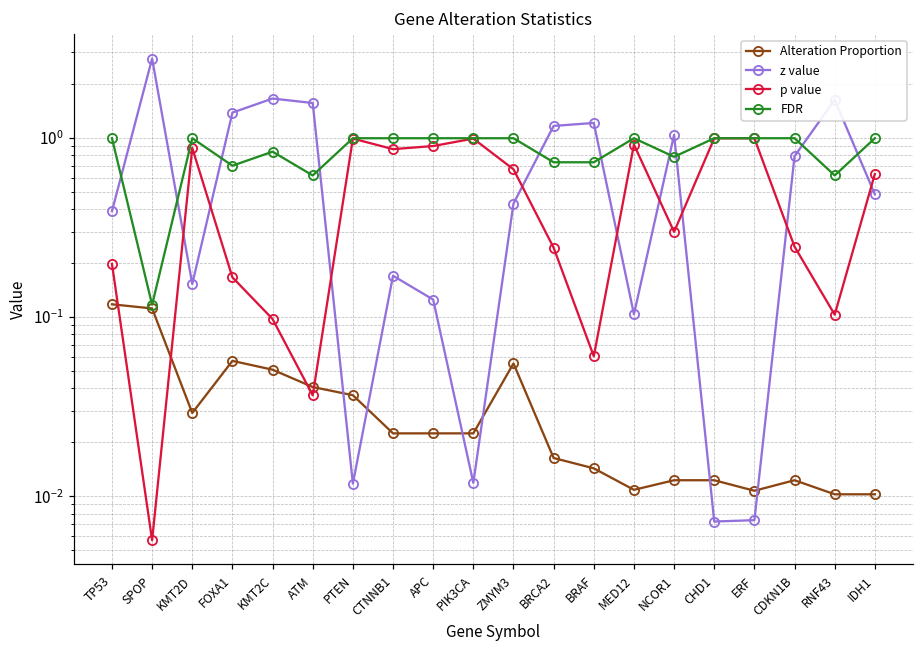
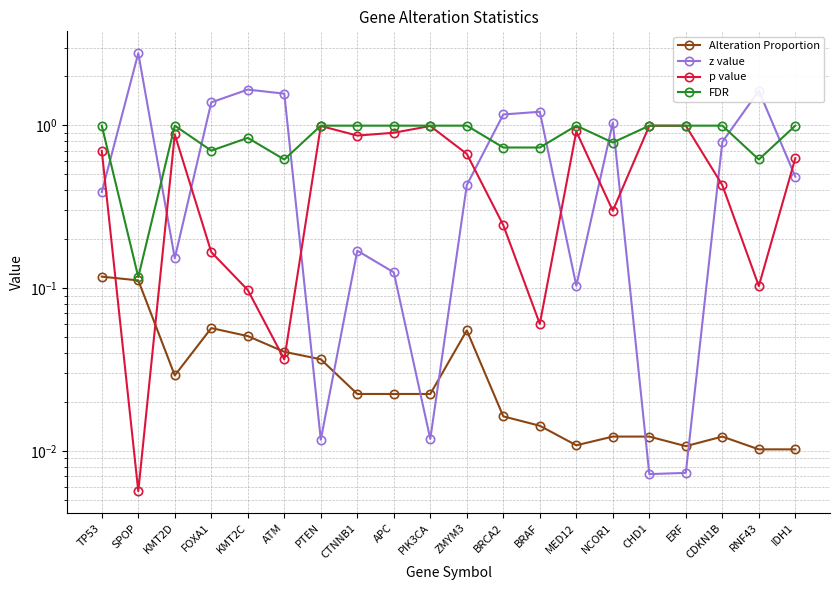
  {
    "Alteration Proportion": {
      "TP53": 0.12,
      "SPOP": 0.11,
      "KMT2D": 0.03,
      "FOXA1": 0.057,
      "KMT2C": 0.05,
      "ATM": 0.04,
      "PTEN": 0.037,
      "CTNNB1": 0.022,
      "APC": 0.022,
      "PIK3CA": 0.022,
      "ZMYM3": 0.055,
      "BRCA2": 0.016,
      "BRAF": 0.014,
      "MED12": 0.011,
      "NCOR1": 0.012,
      "CHD1": 0.012,
      "ERF": 0.011,
      "CDKN1B": 0.012,
      "RNF43": 0.01,
      "IDH1": 0.01
    },
    "z value": {
      "TP53": 0.39,
      "SPOP": 2.8,
      "KMT2D": 0.15,
      "FOXA1": 1.4,
      "KMT2C": 1.7,
      "ATM": 1.6,
      "PTEN": 0.012,
      "CTNNB1": 0.17,
      "APC": 0.13,
      "PIK3CA": 0.012,
      "ZMYM3": 0.43,
      "BRCA2": 1.2,
      "BRAF": 1.2,
      "MED12": 0.10,
      "NCOR1": 1.0,
      "CHD1": 0.007,
      "ERF": 0.007,
      "CDKN1B": 0.8,
      "IDH1": 0.48
    },
    "p value": {
-     "TP53": 0.20,
+     "TP53": 0.70,
      "SPOP": 0.0057,
      "KMT2D": 0.9,
      "FOXA1": 0.17,
      "KMT2C": 0.10,
      "ATM": 0.037,
      "CTNNB1": 0.9,
      "APC": 0.9,
      "ZMYM3": 0.67,
      "BRCA2": 0.24,
      "BRAF": 0.06,
      "MED12": 0.9,
      "NCOR1": 0.30,
-     "CDKN1B": 0.25,
+     "CDKN1B": 0.43,
      "RNF43": 0.10,
      "IDH1": 0.63
    },
    "FDR": {
      "TP53": 1.0,
      "SPOP": 0.12,
      "KMT2D": 1.0,
      "FOXA1": 0.70,
      "KMT2C": 0.8,
      "ATM": 0.62,
      "CTNNB1": 1.0,
      "APC": 1.0,
      "ZMYM3": 1.0,
      "BRCA2": 0.7,
      "BRAF": 0.7,
      "MED12": 1.0,
      "NCOR1": 0.8,
      "CDKN1B": 1.0,
      "RNF43": 0.62,
      "IDH1": 1.0
    }
  }
